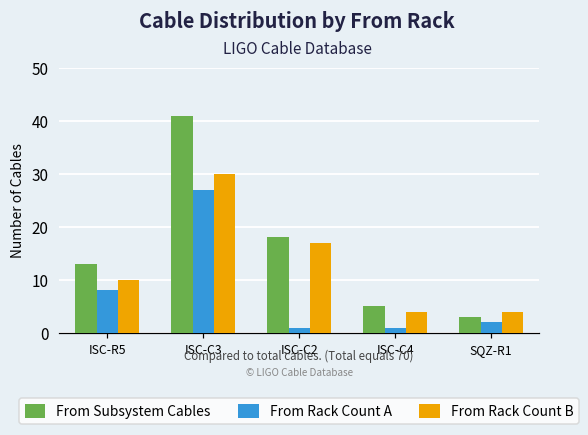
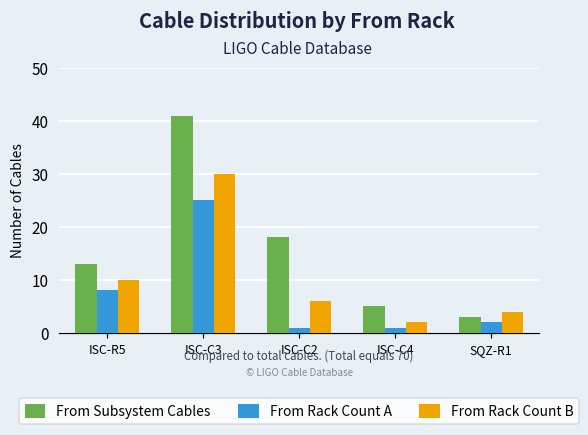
  {
    "From Subsystem Cables": {
      "ISC-R5": 13,
      "ISC-C3": 41,
      "ISC-C2": 18,
      "ISC-C4": 5,
      "SQZ-R1": 3
    },
    "From Rack Count A": {
      "ISC-R5": 8,
-     "ISC-C3": 27,
+     "ISC-C3": 25,
      "ISC-C2": 1,
      "ISC-C4": 1,
      "SQZ-R1": 2
    },
    "From Rack Count B": {
      "ISC-R5": 10,
      "ISC-C3": 30,
-     "ISC-C2": 17,
-     "ISC-C4": 4,
+     "ISC-C2": 6,
+     "ISC-C4": 2,
      "SQZ-R1": 4
    }
  }
